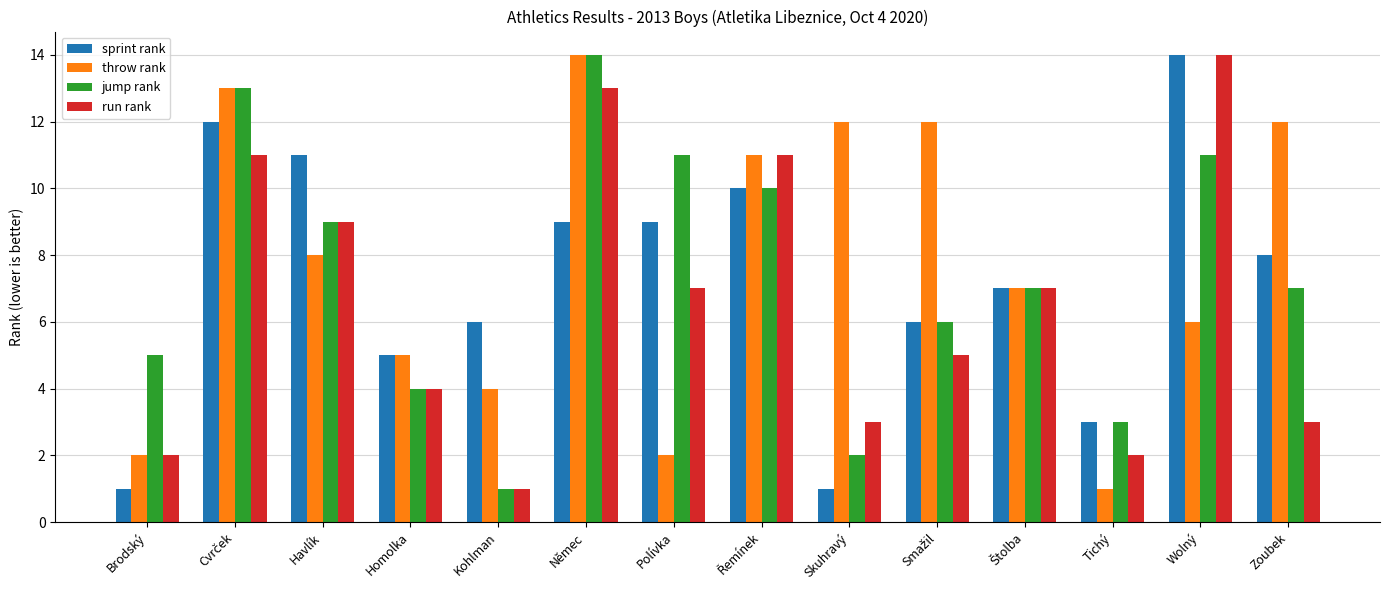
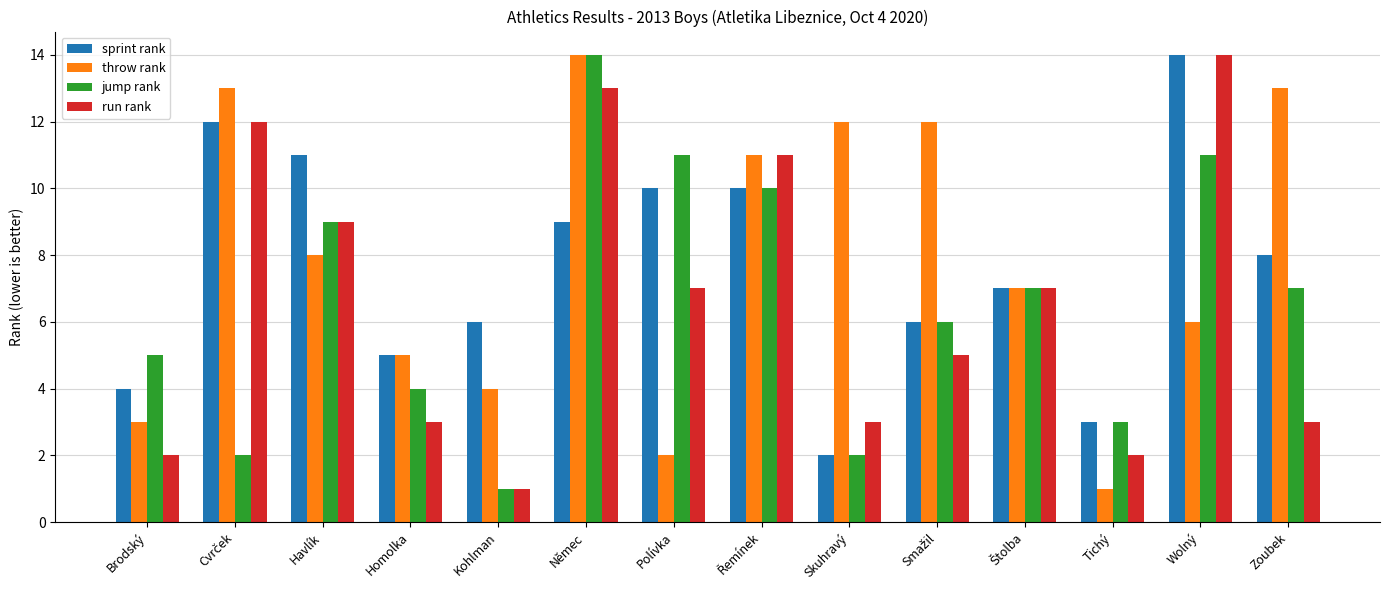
  {
    "sprint rank": {
-     "Brodský": 1,
+     "Brodský": 4,
      "Cvrček": 12,
      "Havlík": 11,
      "Homolka": 5,
      "Kohlman": 6,
      "Němec": 9,
-     "Polívka": 9,
+     "Polívka": 10,
      "Řemínek": 10,
-     "Skuhravý": 1,
+     "Skuhravý": 2,
      "Smažil": 6,
      "Štolba": 7,
      "Tichý": 3,
      "Wolný": 14,
      "Zoubek": 8
    },
    "throw rank": {
-     "Brodský": 2,
+     "Brodský": 3,
      "Cvrček": 13,
      "Havlík": 8,
      "Homolka": 5,
      "Kohlman": 4,
      "Němec": 14,
      "Polívka": 2,
      "Řemínek": 11,
      "Skuhravý": 12,
      "Smažil": 12,
      "Štolba": 7,
      "Tichý": 1,
      "Wolný": 6,
-     "Zoubek": 12
+     "Zoubek": 13
    },
    "jump rank": {
      "Brodský": 5,
-     "Cvrček": 13,
+     "Cvrček": 2,
      "Havlík": 9,
      "Homolka": 4,
      "Kohlman": 1,
      "Němec": 14,
      "Polívka": 11,
      "Řemínek": 10,
      "Skuhravý": 2,
      "Smažil": 6,
      "Štolba": 7,
      "Tichý": 3,
      "Wolný": 11,
      "Zoubek": 7
    },
    "run rank": {
      "Brodský": 2,
-     "Cvrček": 11,
+     "Cvrček": 12,
      "Havlík": 9,
-     "Homolka": 4,
+     "Homolka": 3,
      "Kohlman": 1,
      "Němec": 13,
      "Polívka": 7,
      "Řemínek": 11,
      "Skuhravý": 3,
      "Smažil": 5,
      "Štolba": 7,
      "Tichý": 2,
      "Wolný": 14,
      "Zoubek": 3
    }
  }
